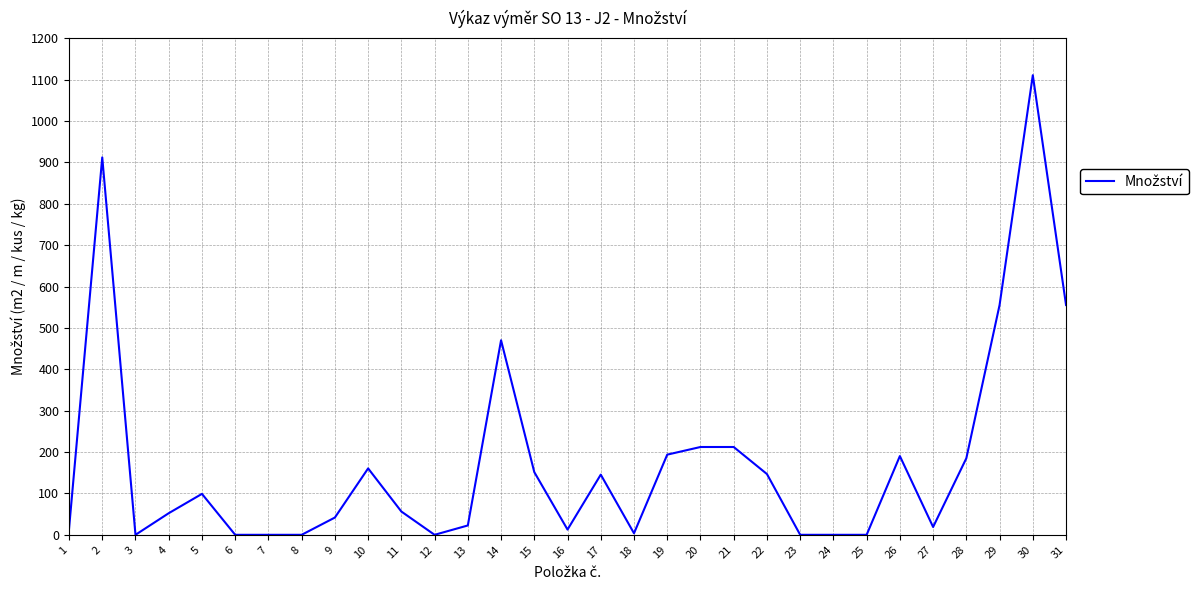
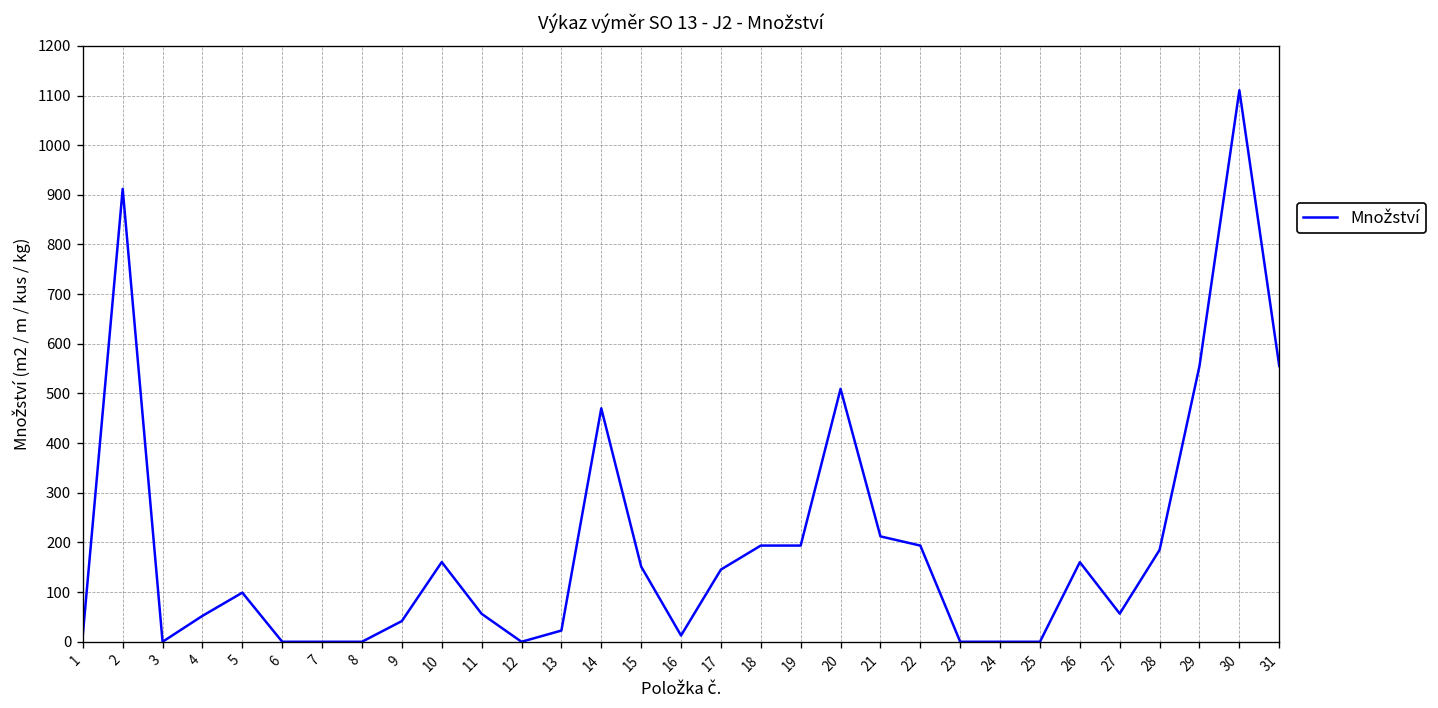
  {
    "1": 10,
    "2": 910,
    "3": 0,
    "4": 50,
    "5": 100,
    "6": 0,
    "7": 0,
    "8": 0,
    "9": 40,
    "10": 160,
    "11": 60,
    "12": 0,
    "13": 20,
    "14": 470,
    "15": 150,
    "16": 10,
    "17": 150,
-   "18": 0,
+   "18": 190,
    "19": 190,
-   "20": 210,
+   "20": 510,
    "21": 210,
-   "22": 150,
+   "22": 190,
    "23": 0,
    "24": 0,
    "25": 0,
-   "26": 190,
-   "27": 20,
+   "26": 160,
+   "27": 60,
    "28": 190,
    "29": 560,
    "30": 1110,
    "31": 560
  }
